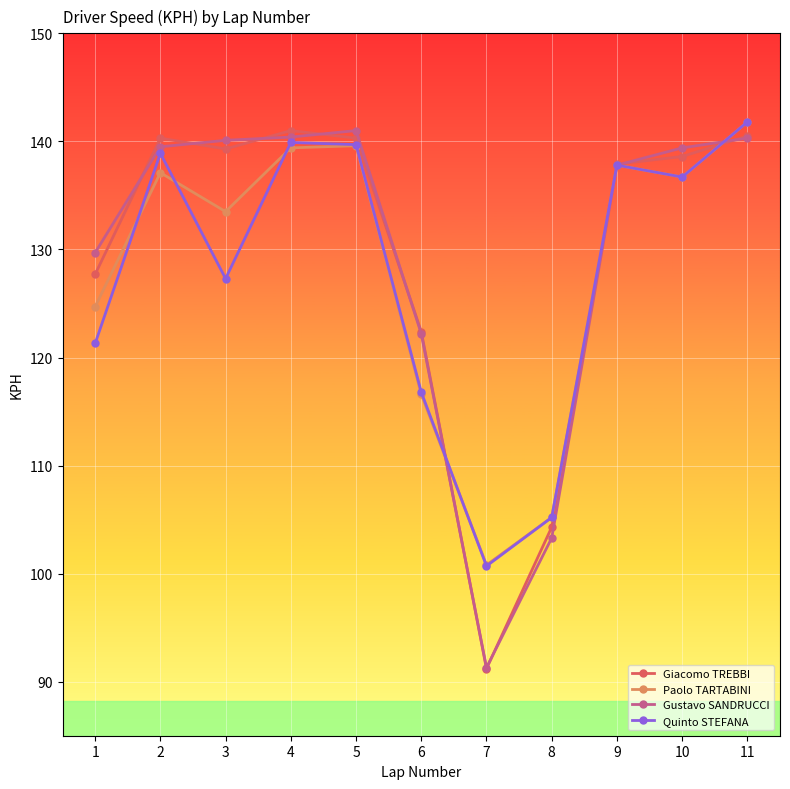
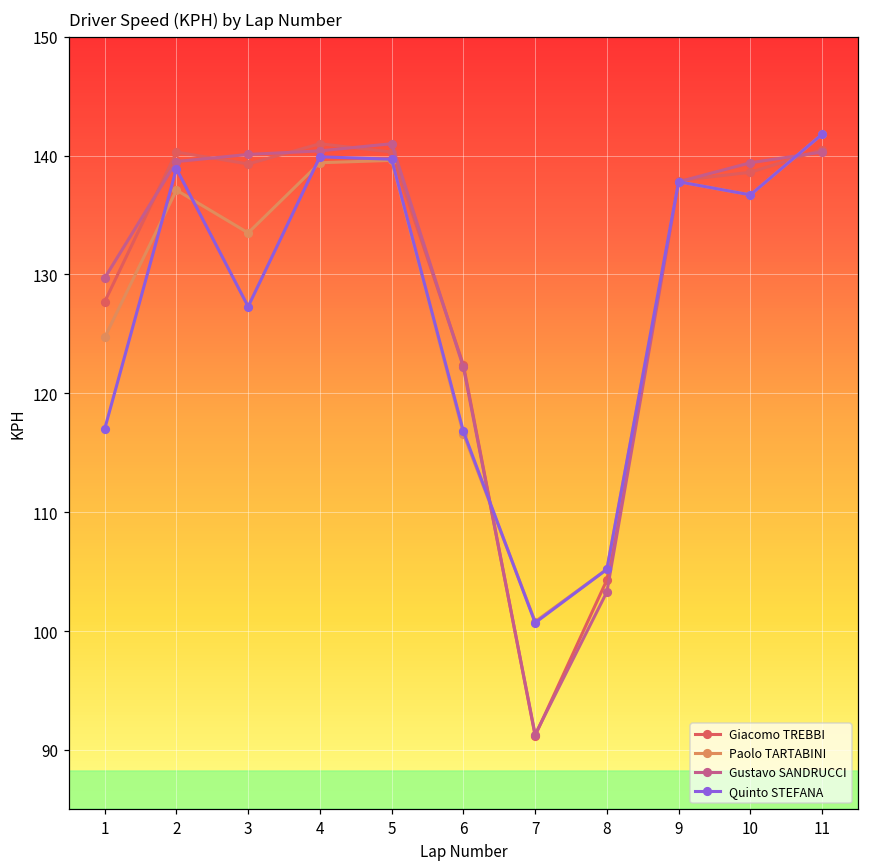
  {
    "Quinto STEFANA": {
-     "1": 121.3,
+     "1": 117.0,
      "2": 138.9,
      "3": 127.3,
      "4": 139.9
    }
  }
